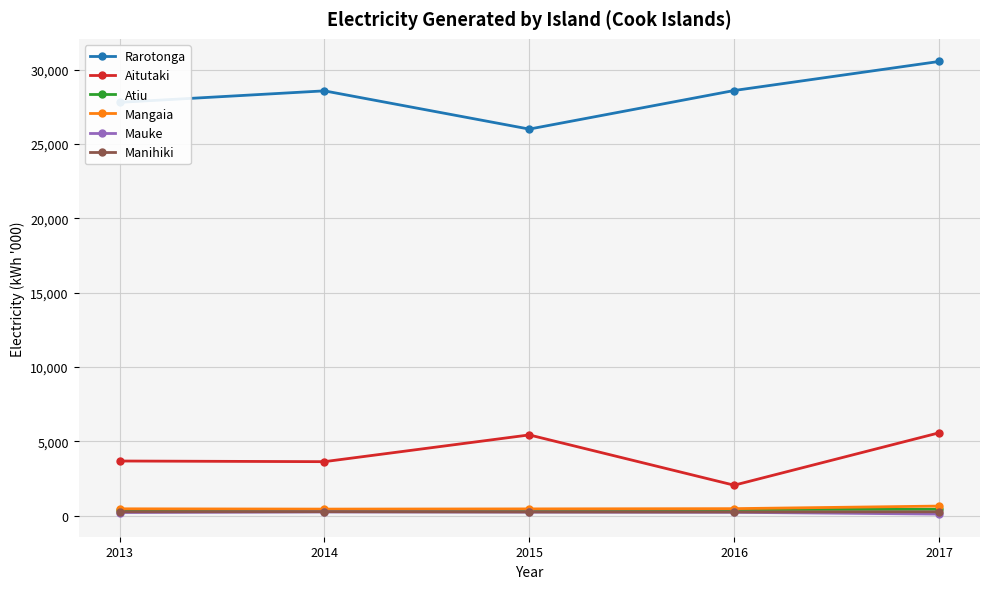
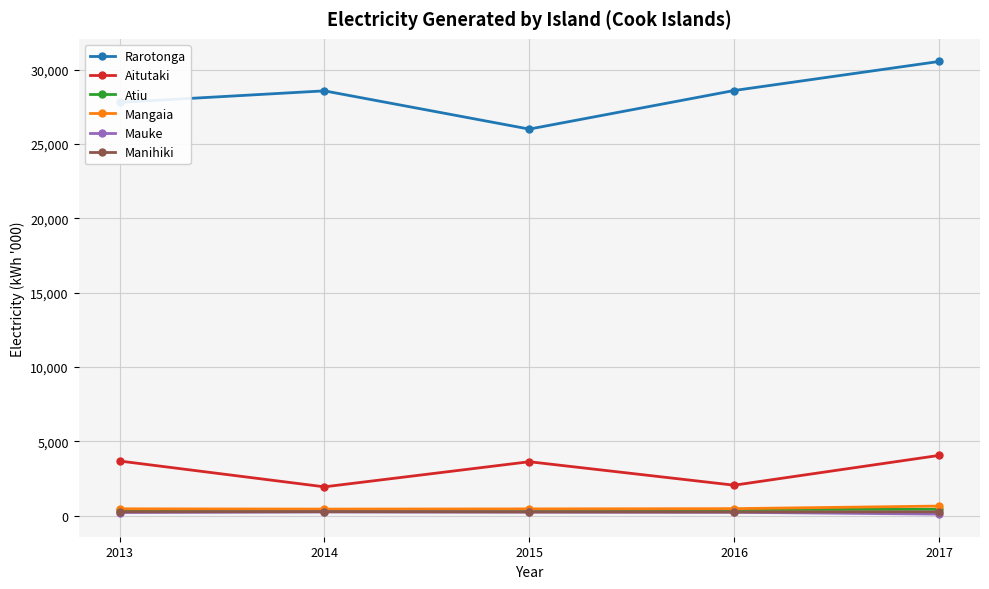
  {
    "Rarotonga": {
      "2014": "28,600",
      "2015": "26,000",
      "2016": "28,600",
      "2017": "30,600"
    },
    "Aitutaki": {
      "2013": "3,700",
-     "2014": "3,600",
-     "2015": "5,400",
+     "2014": "1,900",
+     "2015": "3,600",
      "2016": "2,100",
-     "2017": "5,600"
+     "2017": "4,100"
    },
    "Mangaia": {
      "2017": "600"
    }
  }
